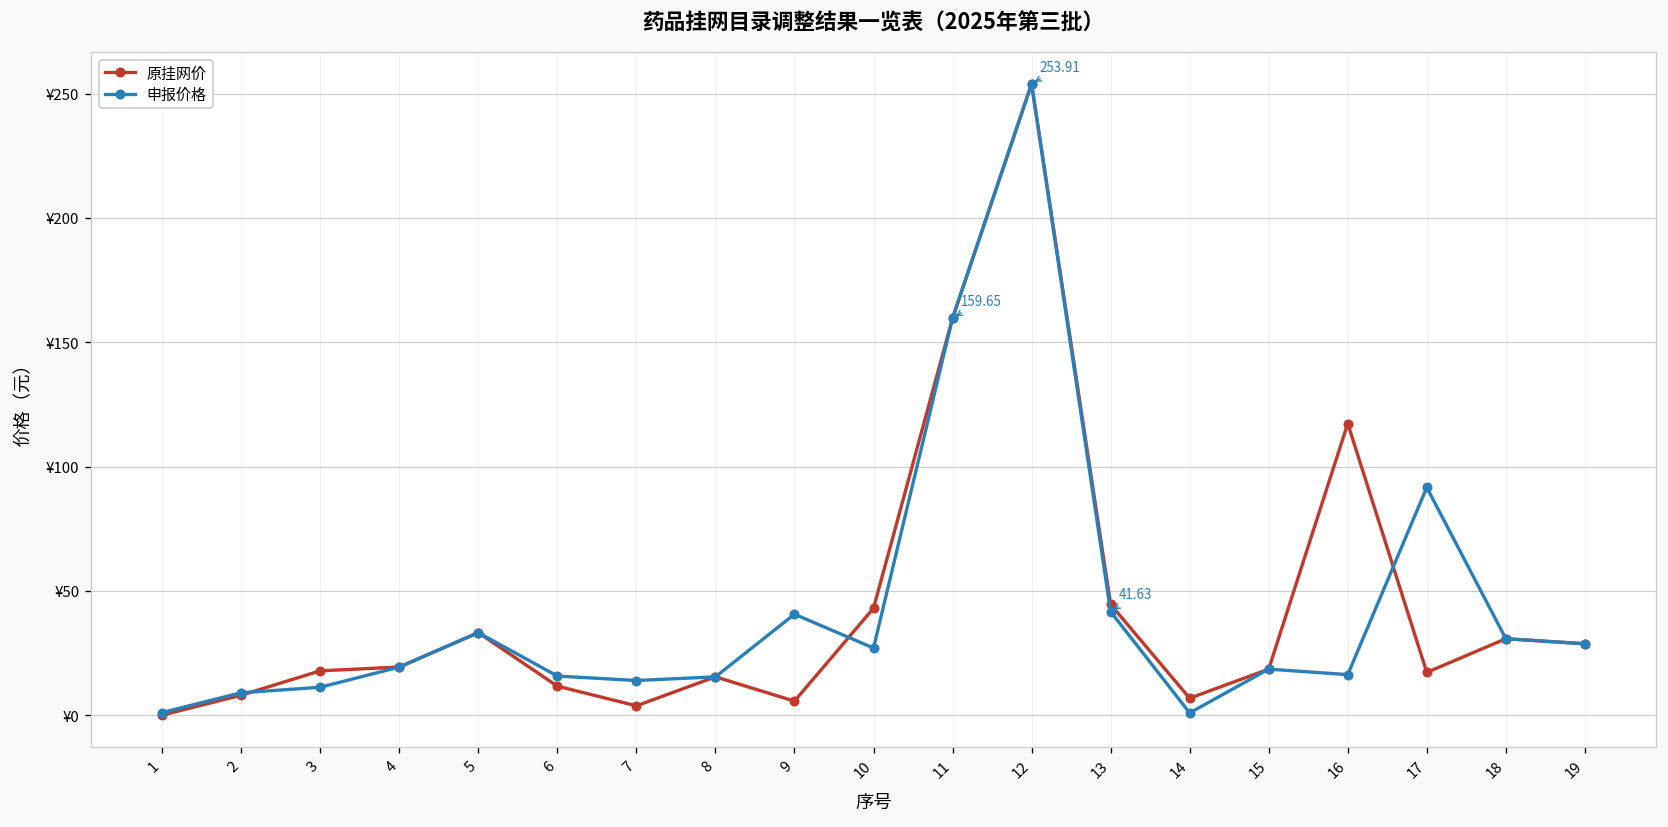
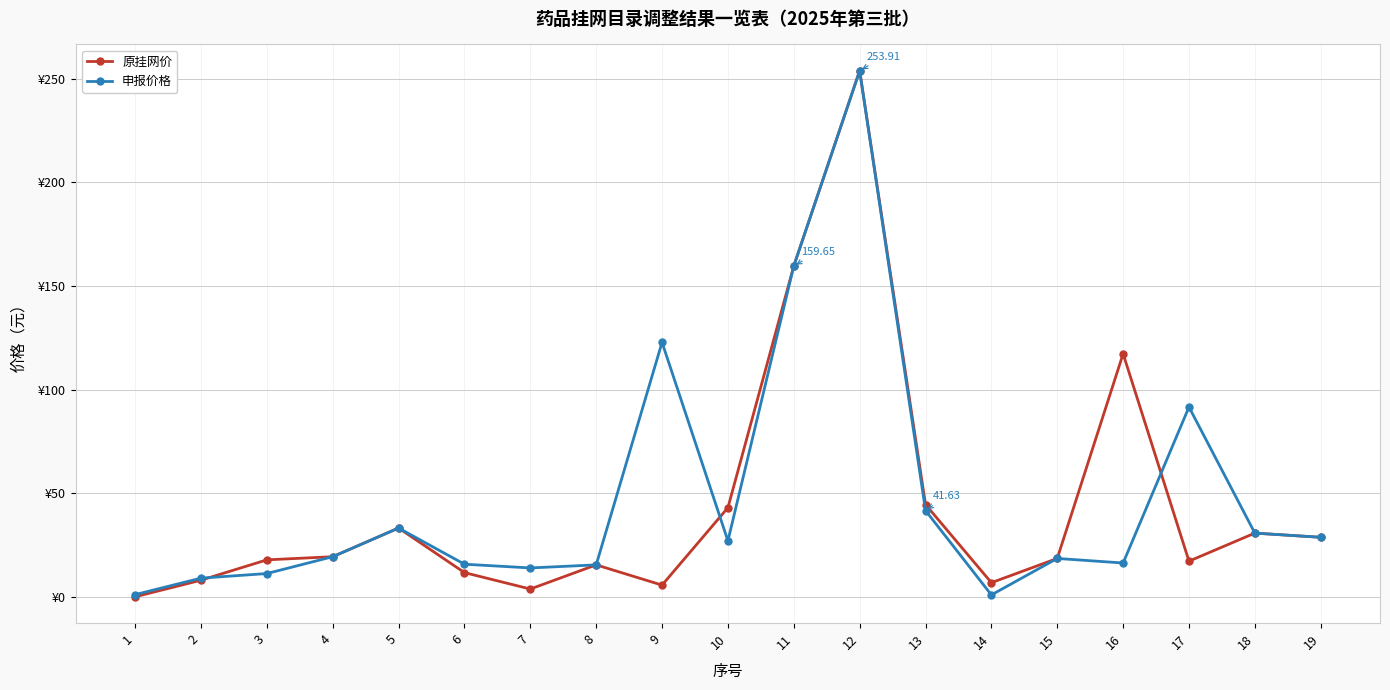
  {
    "原挂网价": {
      "3": "¥18",
      "6": "¥12",
      "7": "¥4",
      "9": "¥6",
      "10": "¥43",
      "14": "¥7",
      "16": "¥117",
      "17": "¥17"
    },
    "申报价格": {
      "3": "¥11",
      "6": "¥16",
      "7": "¥14",
-     "9": "¥41",
+     "9": "¥123",
      "10": "¥27",
      "14": "¥1",
      "16": "¥16",
      "17": "¥92"
    }
  }
